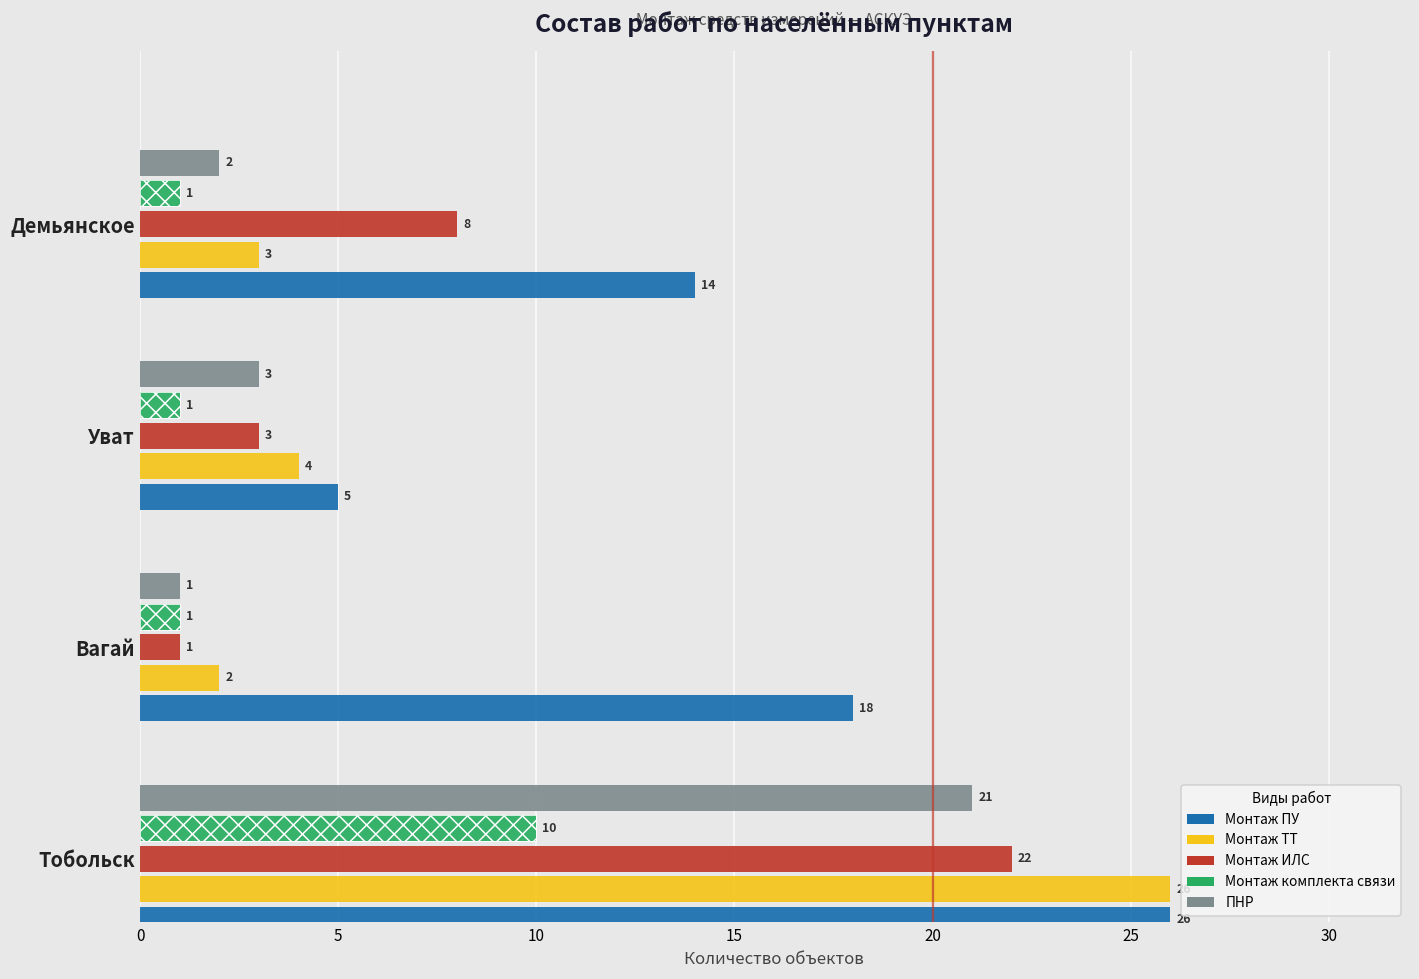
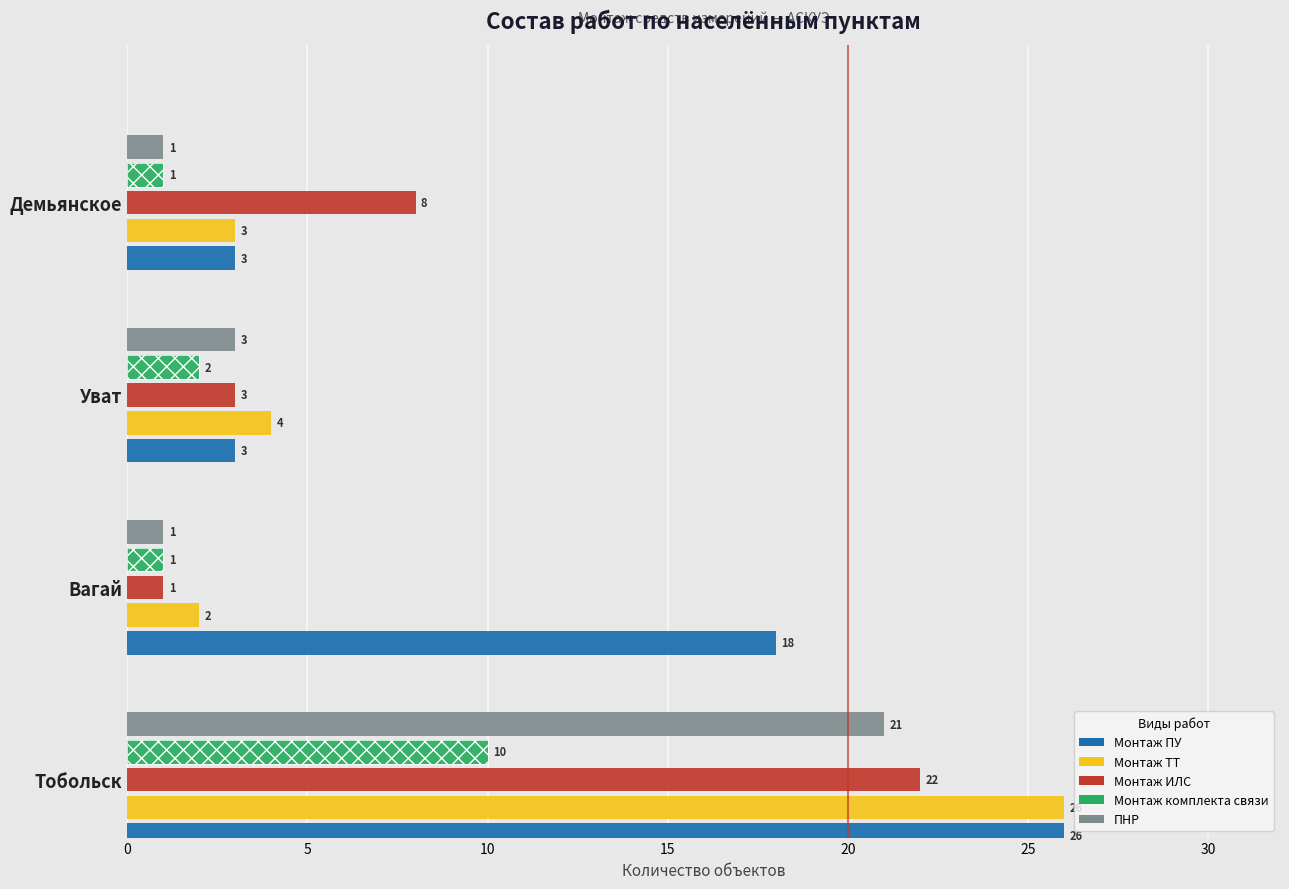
  {
    "Монтаж ПУ": {
-     "Демьянское": 14,
-     "Уват": 5,
+     "Демьянское": 3,
+     "Уват": 3,
      "Вагай": 18
    },
    "Монтаж ТТ": {
      "Демьянское": 3,
      "Уват": 4,
      "Вагай": 2
    },
    "Монтаж ИЛС": {
      "Демьянское": 8,
      "Уват": 3,
      "Вагай": 1,
      "Тобольск": 22
    },
    "Монтаж комплекта связи": {
      "Демьянское": 1,
-     "Уват": 1,
+     "Уват": 2,
      "Вагай": 1,
      "Тобольск": 10
    },
    "ПНР": {
-     "Демьянское": 2,
+     "Демьянское": 1,
      "Уват": 3,
      "Вагай": 1,
      "Тобольск": 21
    }
  }
